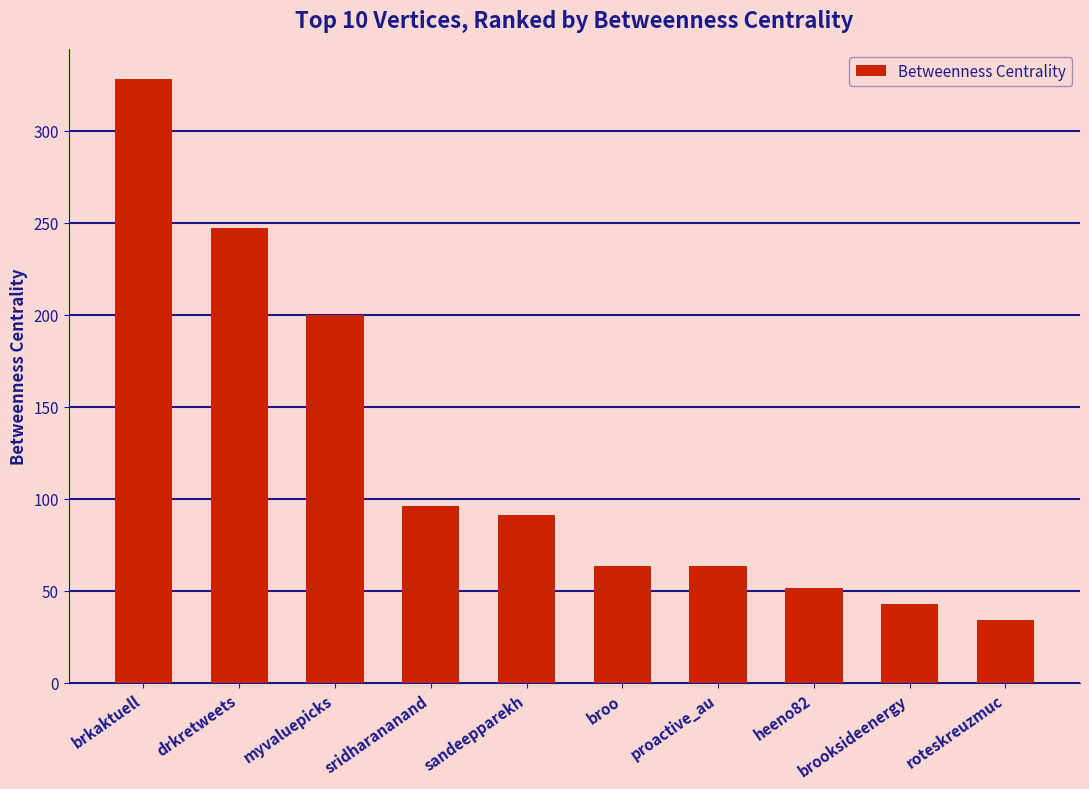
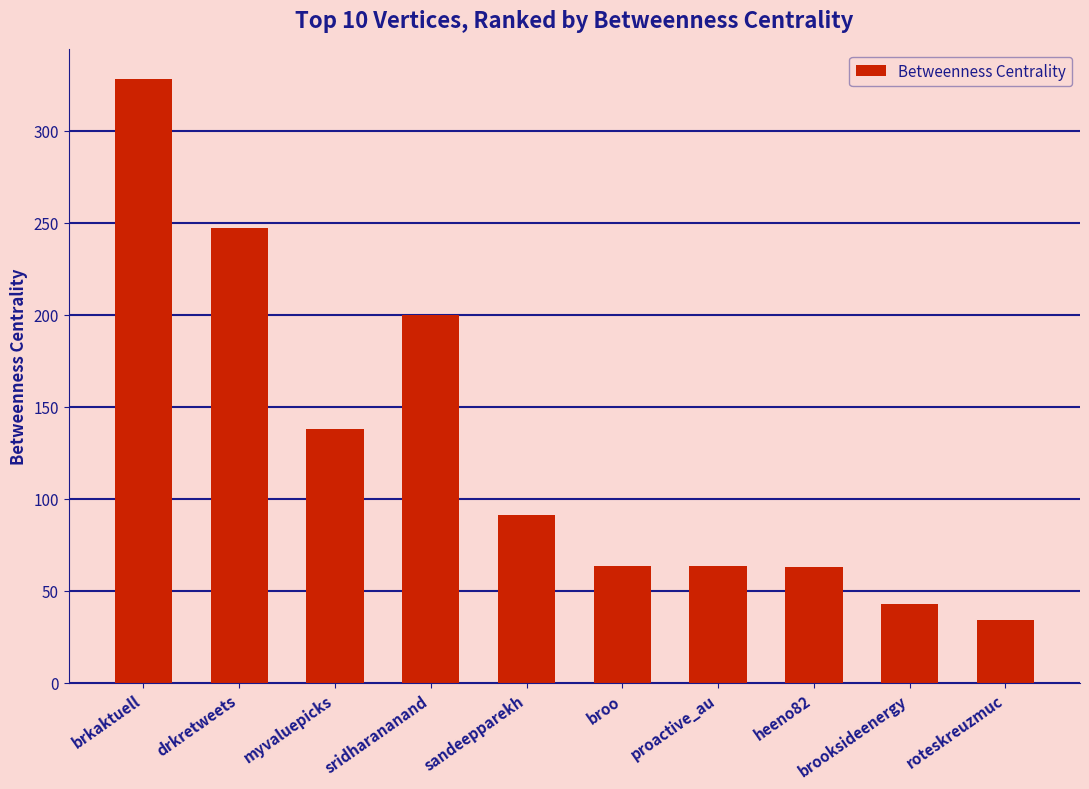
  {
    "brkaktuell": 328,
    "drkretweets": 247,
-   "myvaluepicks": 200,
-   "sridharananand": 96,
+   "myvaluepicks": 138,
+   "sridharananand": 200,
    "sandeepparekh": 91,
    "broo": 64,
    "proactive_au": 64,
-   "heeno82": 52,
+   "heeno82": 63,
    "brooksideenergy": 43,
    "roteskreuzmuc": 34
  }
